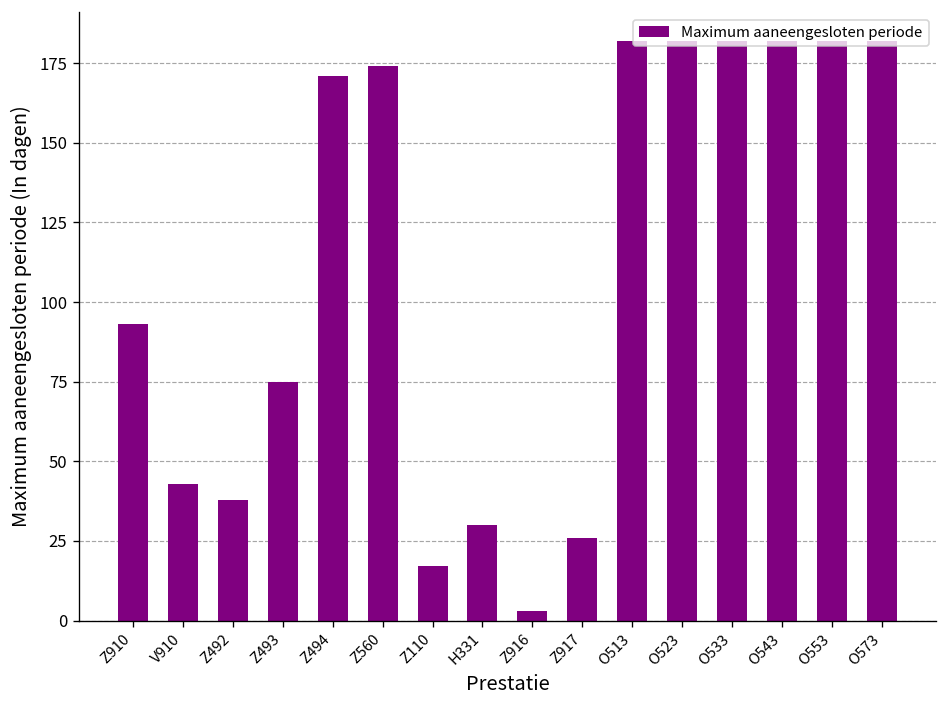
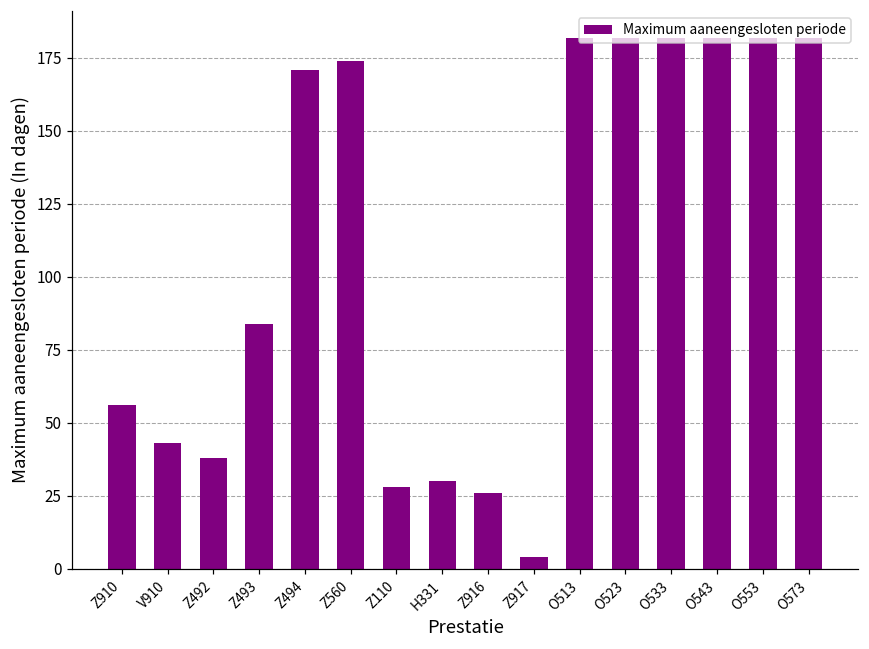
  {
-   "Z910": 93,
+   "Z910": 56,
    "V910": 43,
    "Z492": 38,
-   "Z493": 75,
+   "Z493": 84,
    "Z494": 171,
    "Z560": 174,
-   "Z110": 17,
+   "Z110": 28,
    "H331": 30,
-   "Z916": 3,
-   "Z917": 26,
+   "Z916": 26,
+   "Z917": 4,
    "O513": 182
  }
